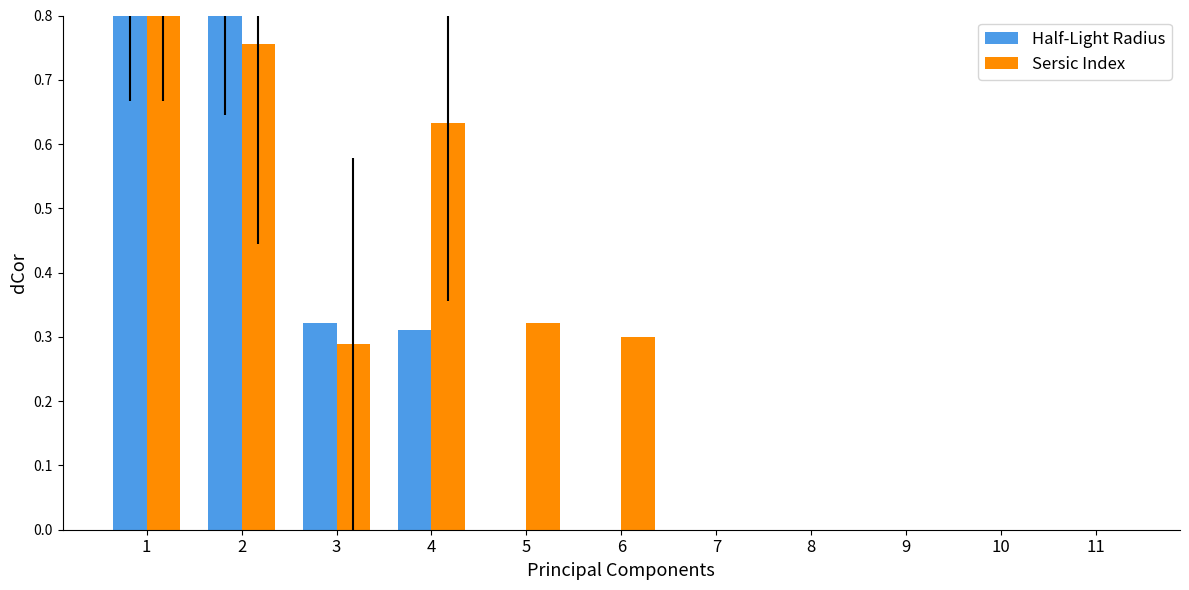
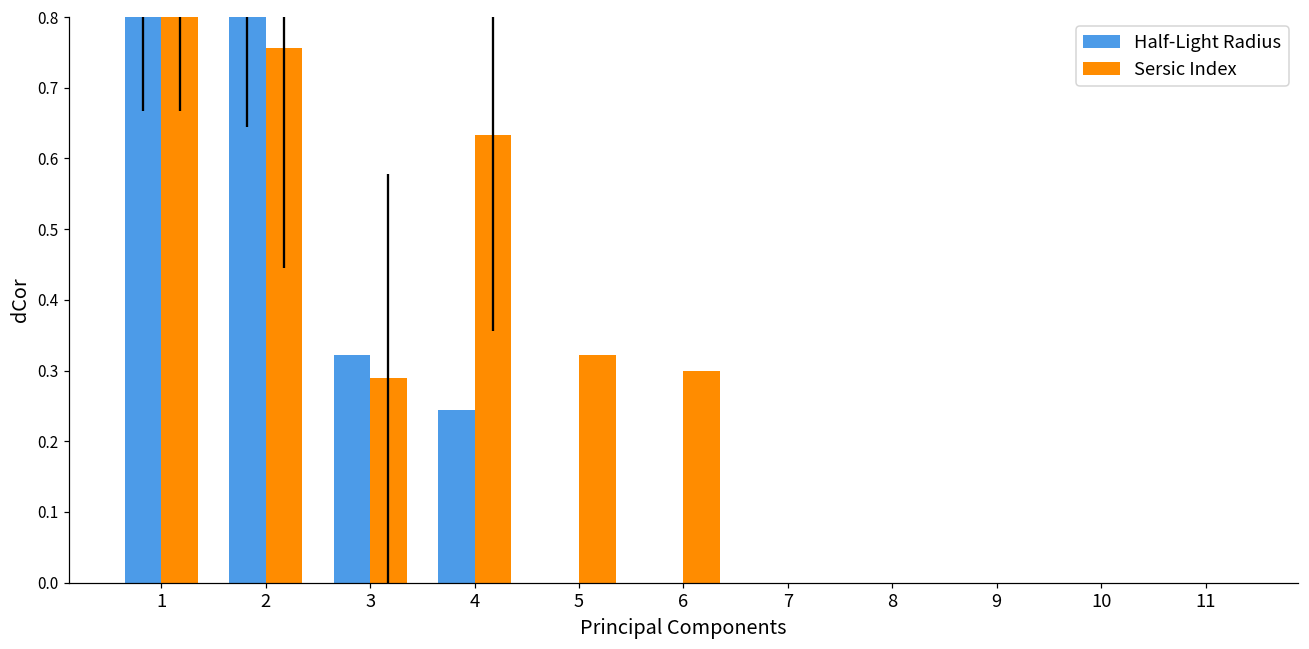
  {
    "Half-Light Radius": {
      "3": 0.32,
-     "4": 0.31,
+     "4": 0.24,
      "5": 0.00,
      "6": 0.00,
      "7": 0.00,
      "8": 0.00,
      "9": 0.00,
      "10": 0.00,
      "11": 0.00
    },
    "Sersic Index": {
      "2": 0.76,
      "3": 0.29,
      "4": 0.63,
      "5": 0.32,
      "6": 0.30,
      "7": 0.00,
      "8": 0.00,
      "9": 0.00,
      "10": 0.00,
      "11": 0.00
    }
  }
